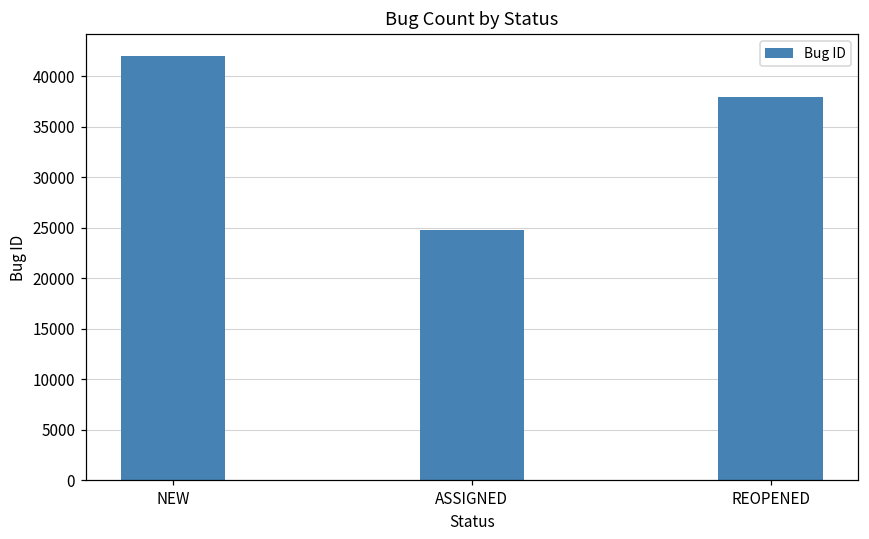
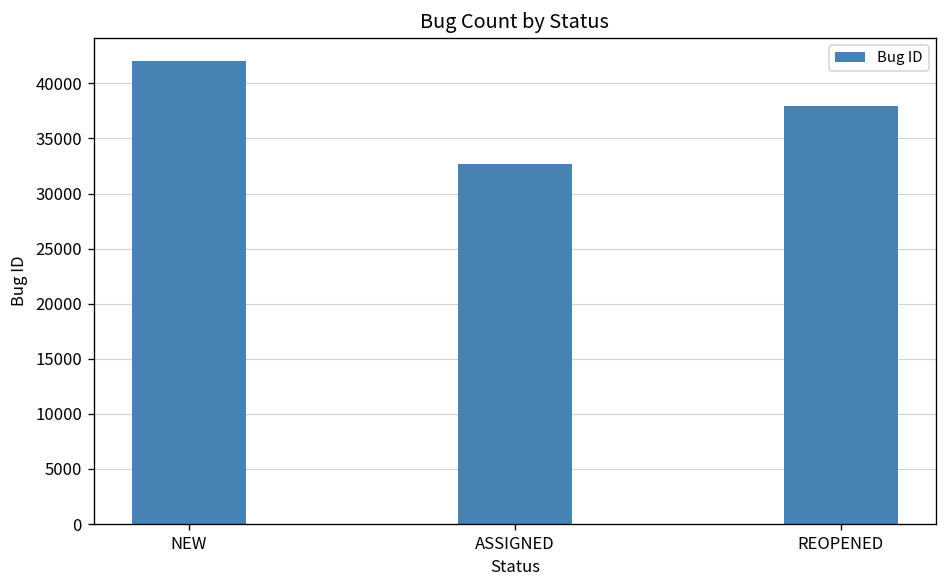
  {
    "NEW": 42000,
-   "ASSIGNED": 25000,
+   "ASSIGNED": 33000,
    "REOPENED": 38000
  }
